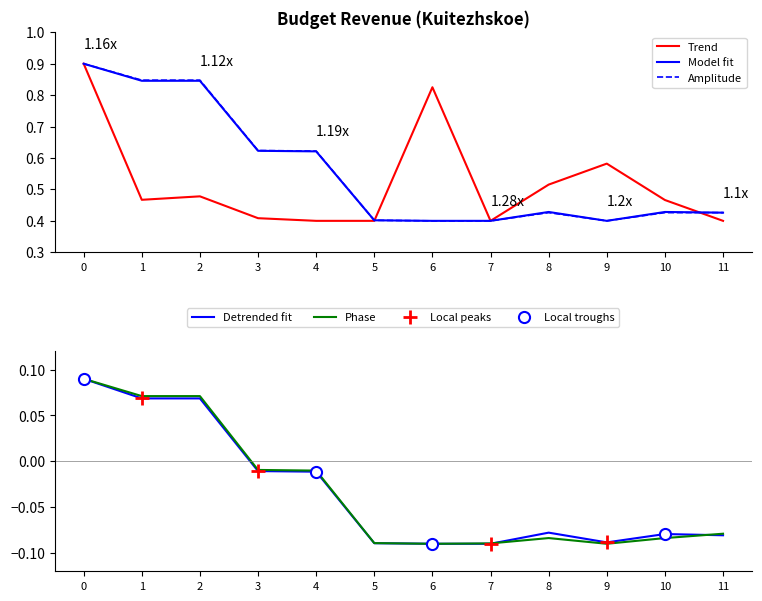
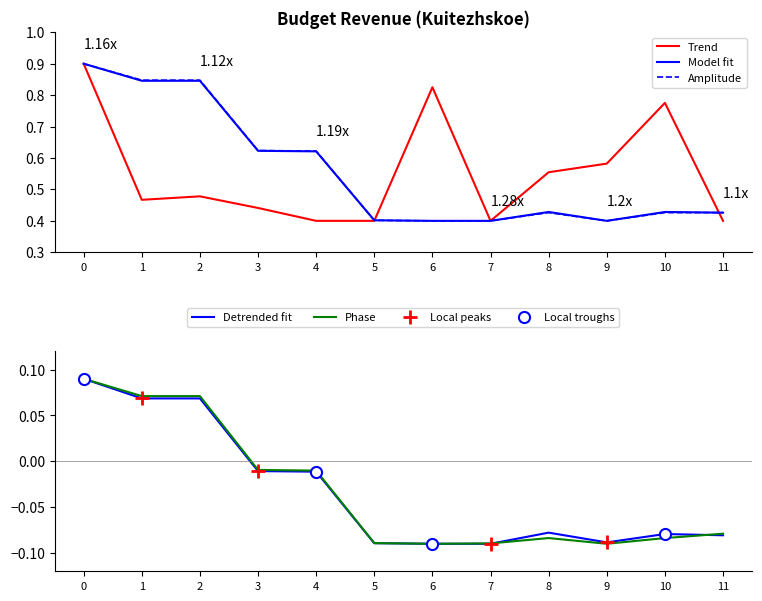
  {
    "Budget Revenue (Kuitezhskoe)": {
      "Trend": {
        "1": 0.47,
        "2": 0.48,
-       "3": 0.41,
+       "3": 0.44,
        "4": 0.40,
        "6": 0.83,
-       "8": 0.52,
+       "8": 0.55,
        "9": 0.58,
-       "10": 0.47,
+       "10": 0.78,
        "11": 0.40
      }
    }
  }
